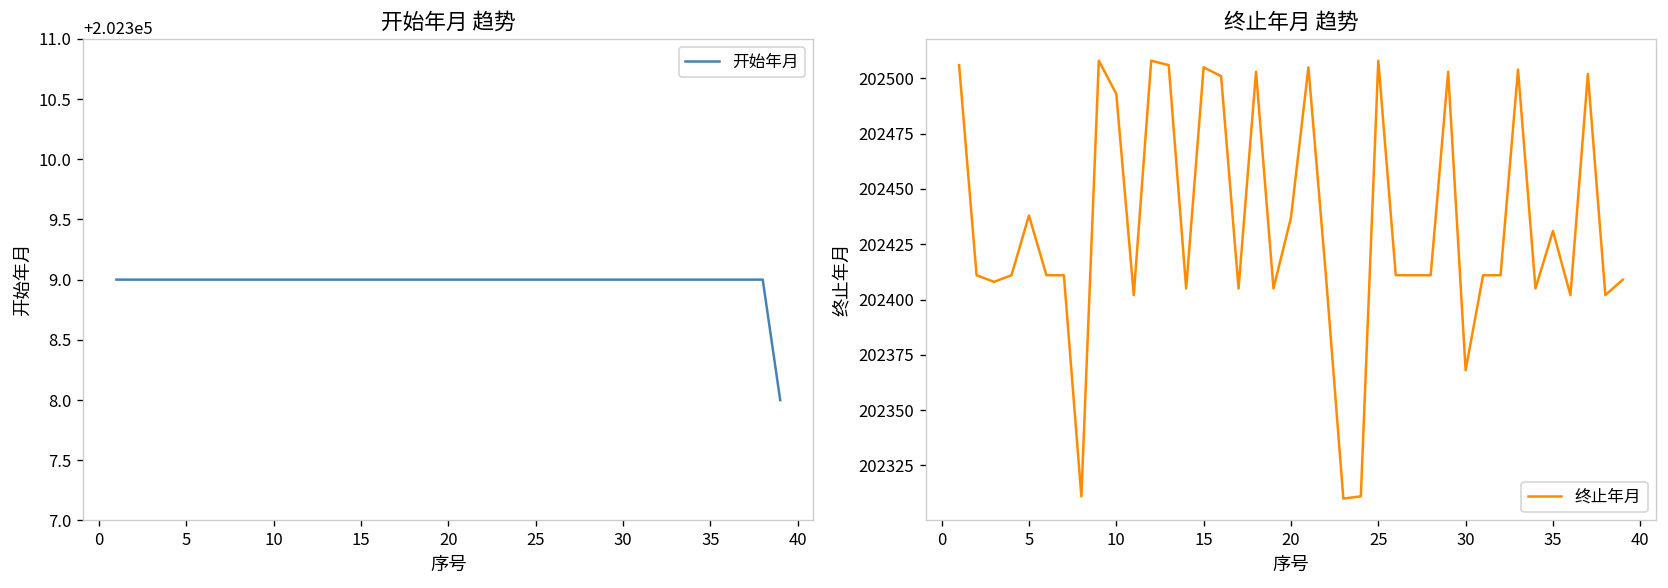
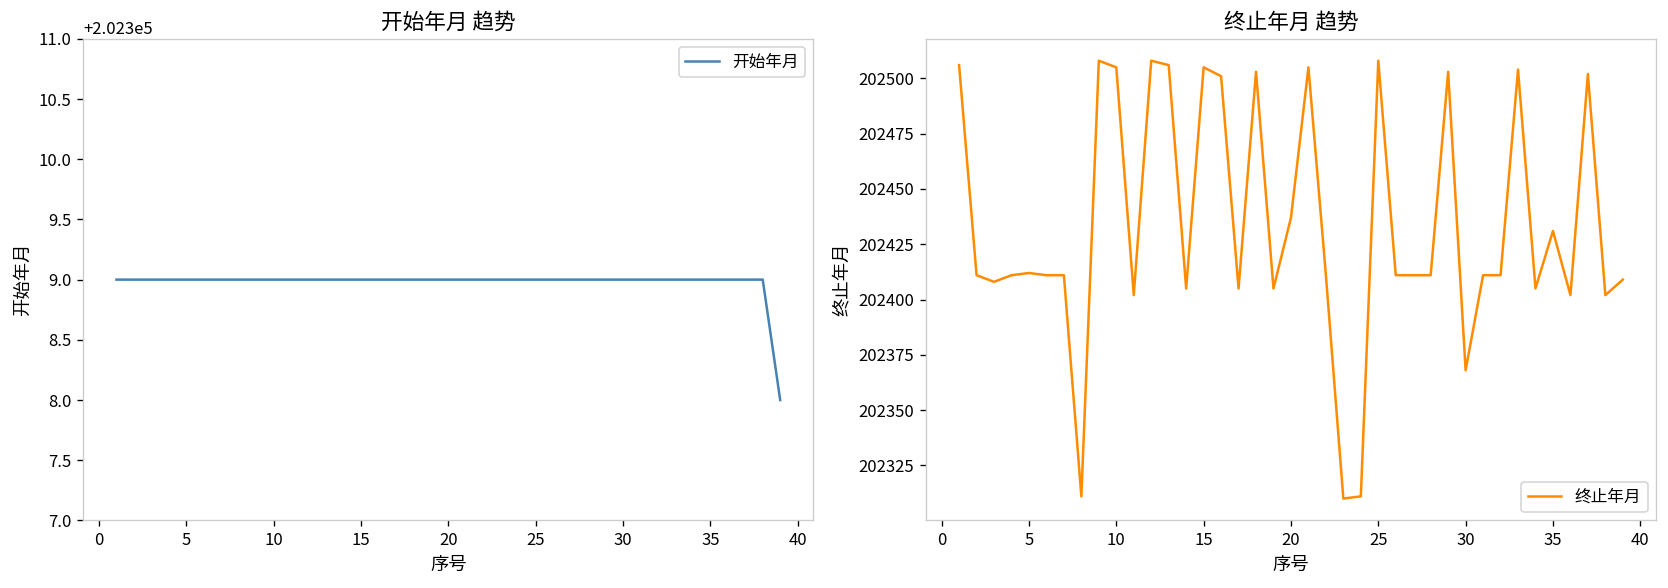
  {
    "开始年月 趋势": {
      "5": 202309.00,
      "10": 202309.00,
      "15": 202309.00,
      "20": 202309.00,
      "25": 202309.00,
      "30": 202309.00,
      "35": 202309.00
    },
    "终止年月 趋势": {
-     "5": 202438,
-     "10": 202493,
+     "5": 202412,
+     "10": 202505,
      "15": 202505,
      "20": 202437,
      "25": 202508,
      "30": 202368,
      "35": 202431
    }
  }
